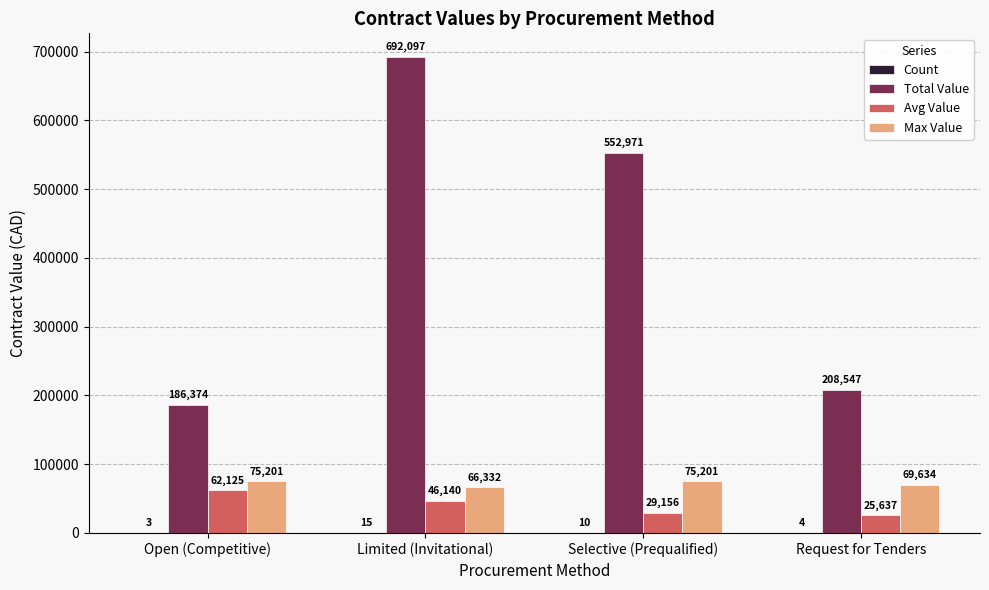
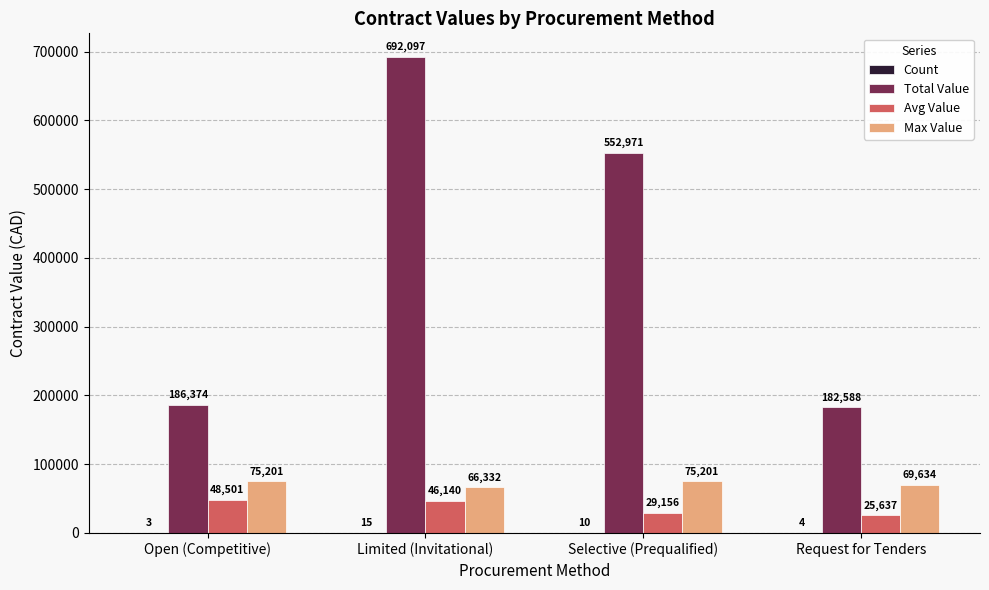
  {
    "Count": {
      "Open (Competitive)": "3",
      "Limited (Invitational)": "15",
      "Selective (Prequalified)": "10",
      "Request for Tenders": "4"
    },
    "Total Value": {
      "Open (Competitive)": "186,374",
      "Limited (Invitational)": "692,097",
      "Selective (Prequalified)": "552,971",
-     "Request for Tenders": "208,547"
+     "Request for Tenders": "182,588"
    },
    "Avg Value": {
-     "Open (Competitive)": "62,125",
+     "Open (Competitive)": "48,501",
      "Limited (Invitational)": "46,140",
      "Selective (Prequalified)": "29,156",
      "Request for Tenders": "25,637"
    },
    "Max Value": {
      "Open (Competitive)": "75,201",
      "Limited (Invitational)": "66,332",
      "Selective (Prequalified)": "75,201",
      "Request for Tenders": "69,634"
    }
  }
